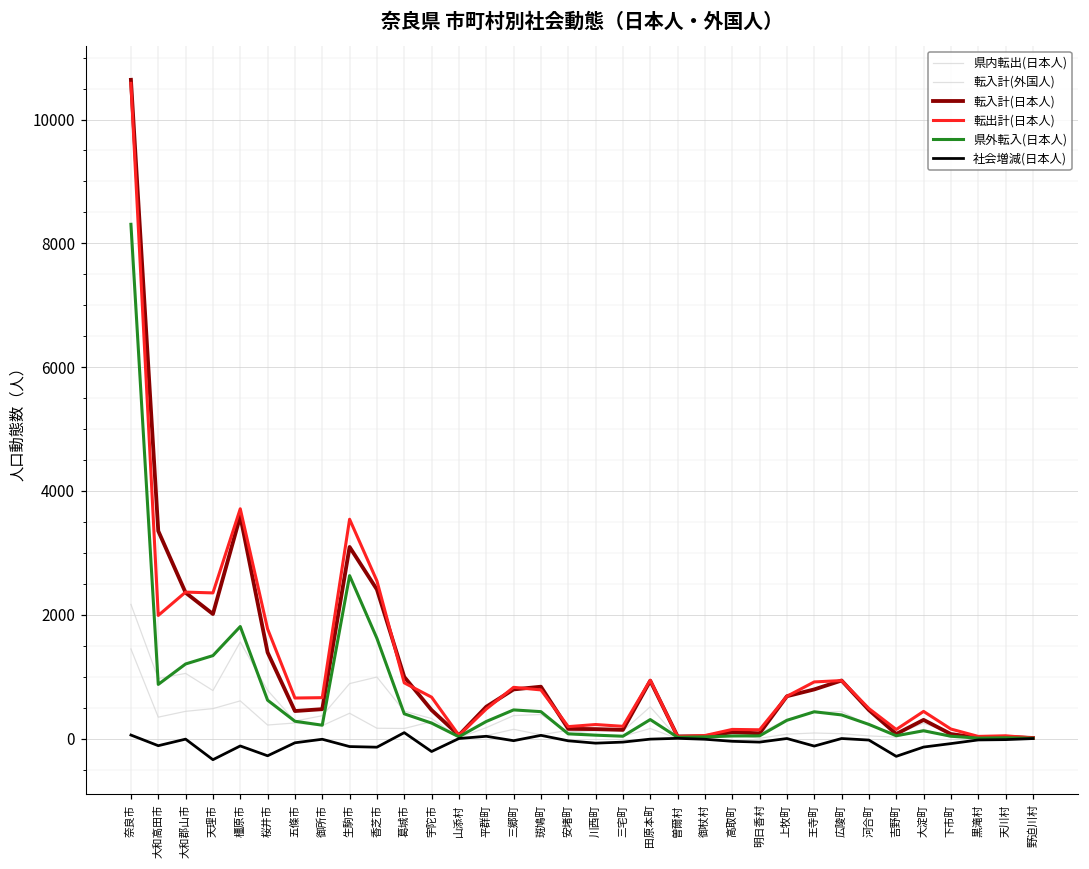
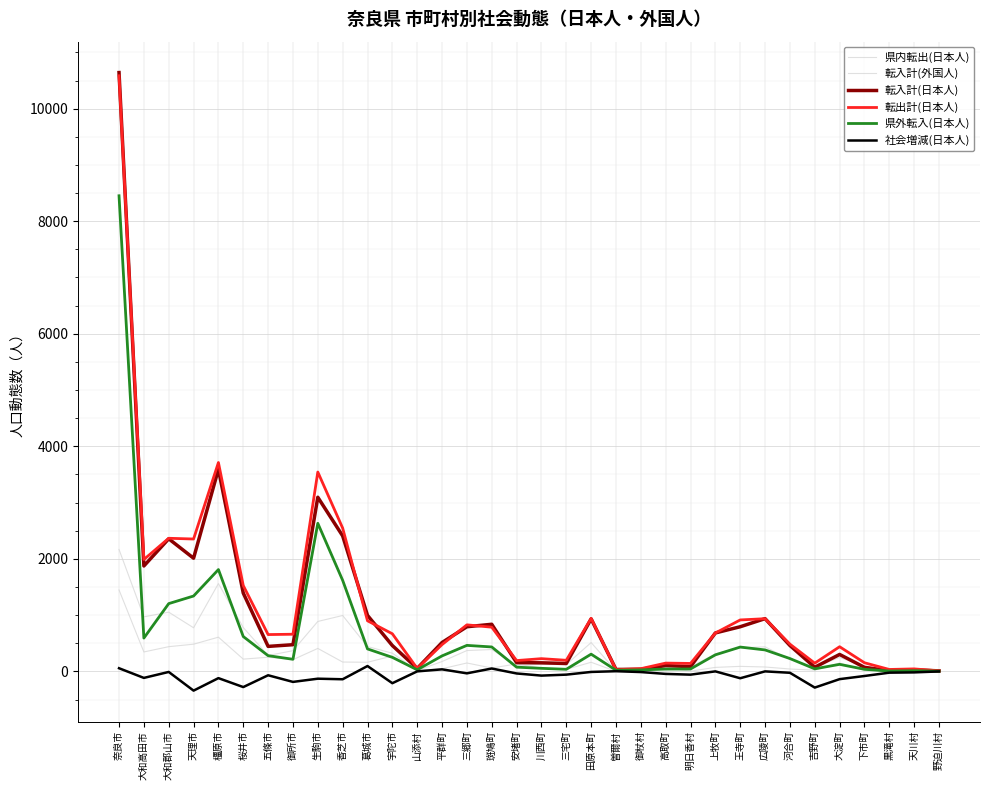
  {
    "転入計(日本人)": {
      "奈良市": 10600,
-     "大和高田市": 3400,
+     "大和高田市": 1900,
      "天理市": 2000,
      "橿原市": 3600,
      "桜井市": 1400,
      "五條市": 400,
      "御所市": 500,
      "生駒市": 3100,
      "香芝市": 2400,
      "葛城市": 1000,
      "宇陀市": 500,
      "斑鳩町": 800,
      "王寺町": 800,
      "大淀町": 300
    },
    "転出計(日本人)": {
      "奈良市": 10600,
      "大和高田市": 2000,
      "天理市": 2400,
      "橿原市": 3700,
-     "桜井市": 1800,
+     "桜井市": 1500,
      "五條市": 700,
      "御所市": 700,
      "生駒市": 3500,
      "香芝市": 2500,
      "葛城市": 900,
      "宇陀市": 700,
      "斑鳩町": 800,
      "川西町": 200,
      "三宅町": 200,
      "明日香村": 100,
      "王寺町": 900,
      "吉野町": 100,
      "大淀町": 400,
      "下市町": 200
    },
    "県外転入(日本人)": {
-     "奈良市": 8300,
-     "大和高田市": 900,
+     "奈良市": 8500,
+     "大和高田市": 600,
      "大和郡山市": 1200,
      "天理市": 1300,
      "橿原市": 1800,
      "桜井市": 600,
      "生駒市": 2600,
      "香芝市": 1600,
      "平群町": 300,
      "三郷町": 500,
      "田原本町": 300,
      "広陵町": 400
    },
    "社会増減(日本人)": {
      "奈良市": 100,
      "大和高田市": -100,
      "大和郡山市": 0,
      "天理市": -300,
      "橿原市": -100,
      "桜井市": -300,
      "五條市": -100,
-     "御所市": 0,
+     "御所市": -200,
      "生駒市": -100,
      "香芝市": -100,
      "葛城市": 100,
      "宇陀市": -200,
      "三郷町": 0,
      "安堵町": 0,
      "川西町": -100,
      "三宅町": -100,
      "田原本町": 0,
      "高取町": 0,
      "明日香村": -100,
      "上牧町": 0,
      "王寺町": -100,
      "広陵町": 0,
      "河合町": 0,
      "吉野町": -300,
      "大淀町": -100,
      "下市町": -100
    }
  }
